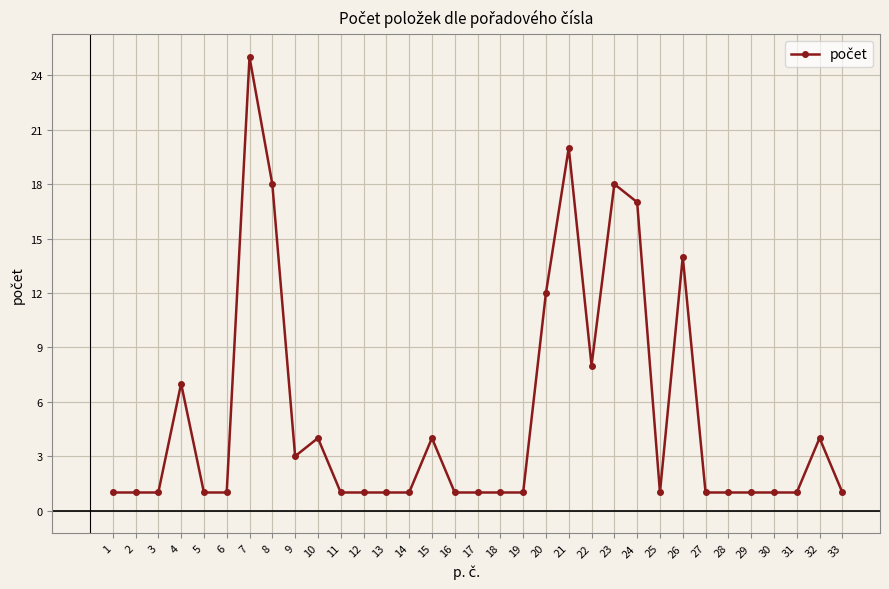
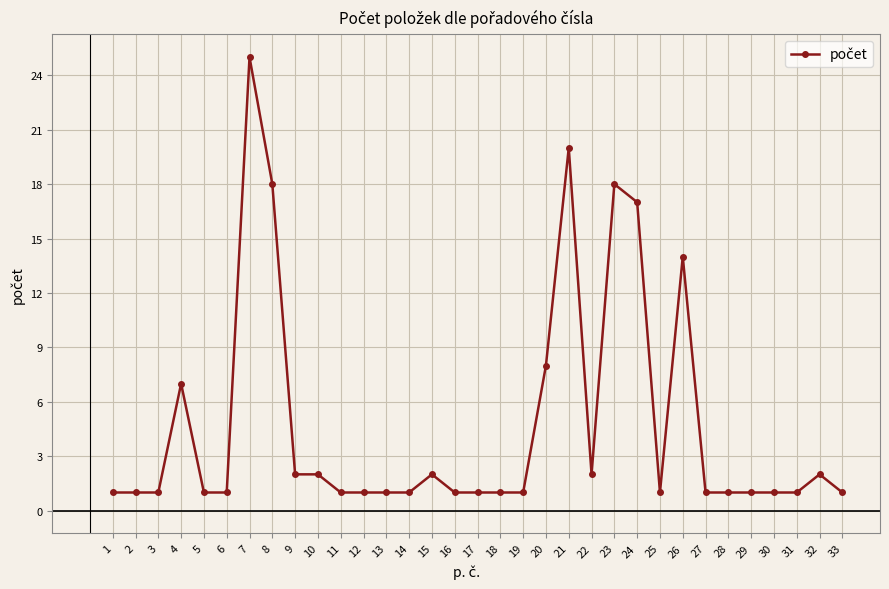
  {
    "1": 1,
    "2": 1,
    "3": 1,
    "4": 7,
    "5": 1,
    "6": 1,
    "7": 25,
    "8": 18,
-   "9": 3,
-   "10": 4,
+   "9": 2,
+   "10": 2,
    "11": 1,
    "12": 1,
    "13": 1,
    "14": 1,
-   "15": 4,
+   "15": 2,
    "16": 1,
    "17": 1,
    "18": 1,
    "19": 1,
-   "20": 12,
+   "20": 8,
    "21": 20,
-   "22": 8,
+   "22": 2,
    "23": 18,
    "24": 17,
    "25": 1,
    "26": 14,
    "27": 1,
    "28": 1,
    "29": 1,
    "30": 1,
    "31": 1,
-   "32": 4,
+   "32": 2,
    "33": 1
  }
